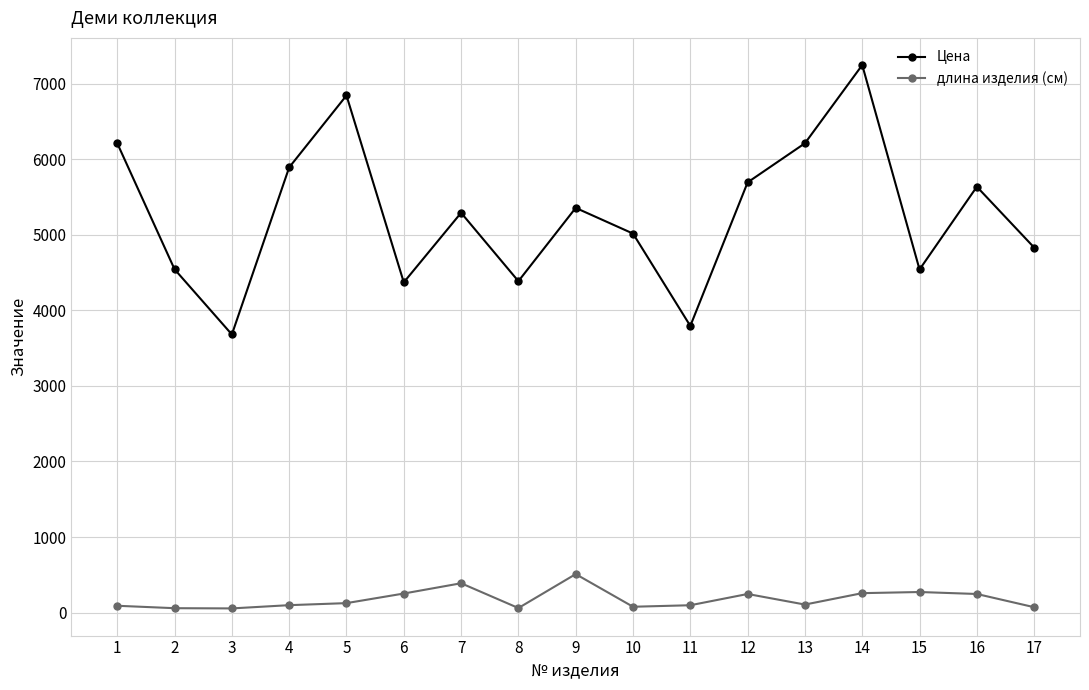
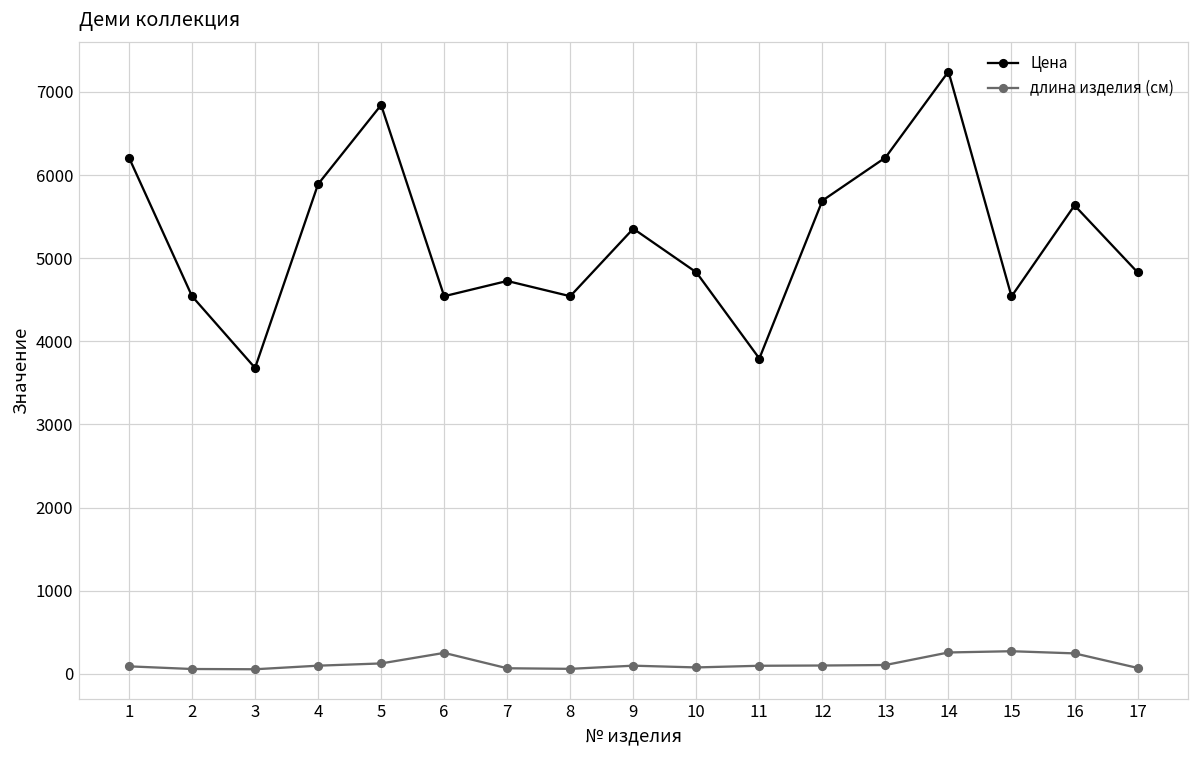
  {
    "Цена": {
      "1": 6200,
      "2": 4500,
      "3": 3700,
      "4": 5900,
      "5": 6800,
-     "6": 4400,
-     "7": 5300,
-     "8": 4400,
+     "6": 4500,
+     "7": 4700,
+     "8": 4500,
      "9": 5400,
-     "10": 5000,
+     "10": 4800,
      "11": 3800,
      "12": 5700,
      "13": 6200,
      "14": 7200,
      "15": 4500,
      "16": 5600,
      "17": 4800
    },
    "длина изделия (см)": {
      "1": 100,
      "2": 100,
      "3": 100,
      "4": 100,
      "5": 100,
      "6": 300,
-     "7": 400,
+     "7": 100,
      "8": 100,
-     "9": 500,
+     "9": 100,
      "10": 100,
      "11": 100,
-     "12": 200,
+     "12": 100,
      "13": 100,
      "14": 300,
      "15": 300,
      "16": 200,
      "17": 100
    }
  }
